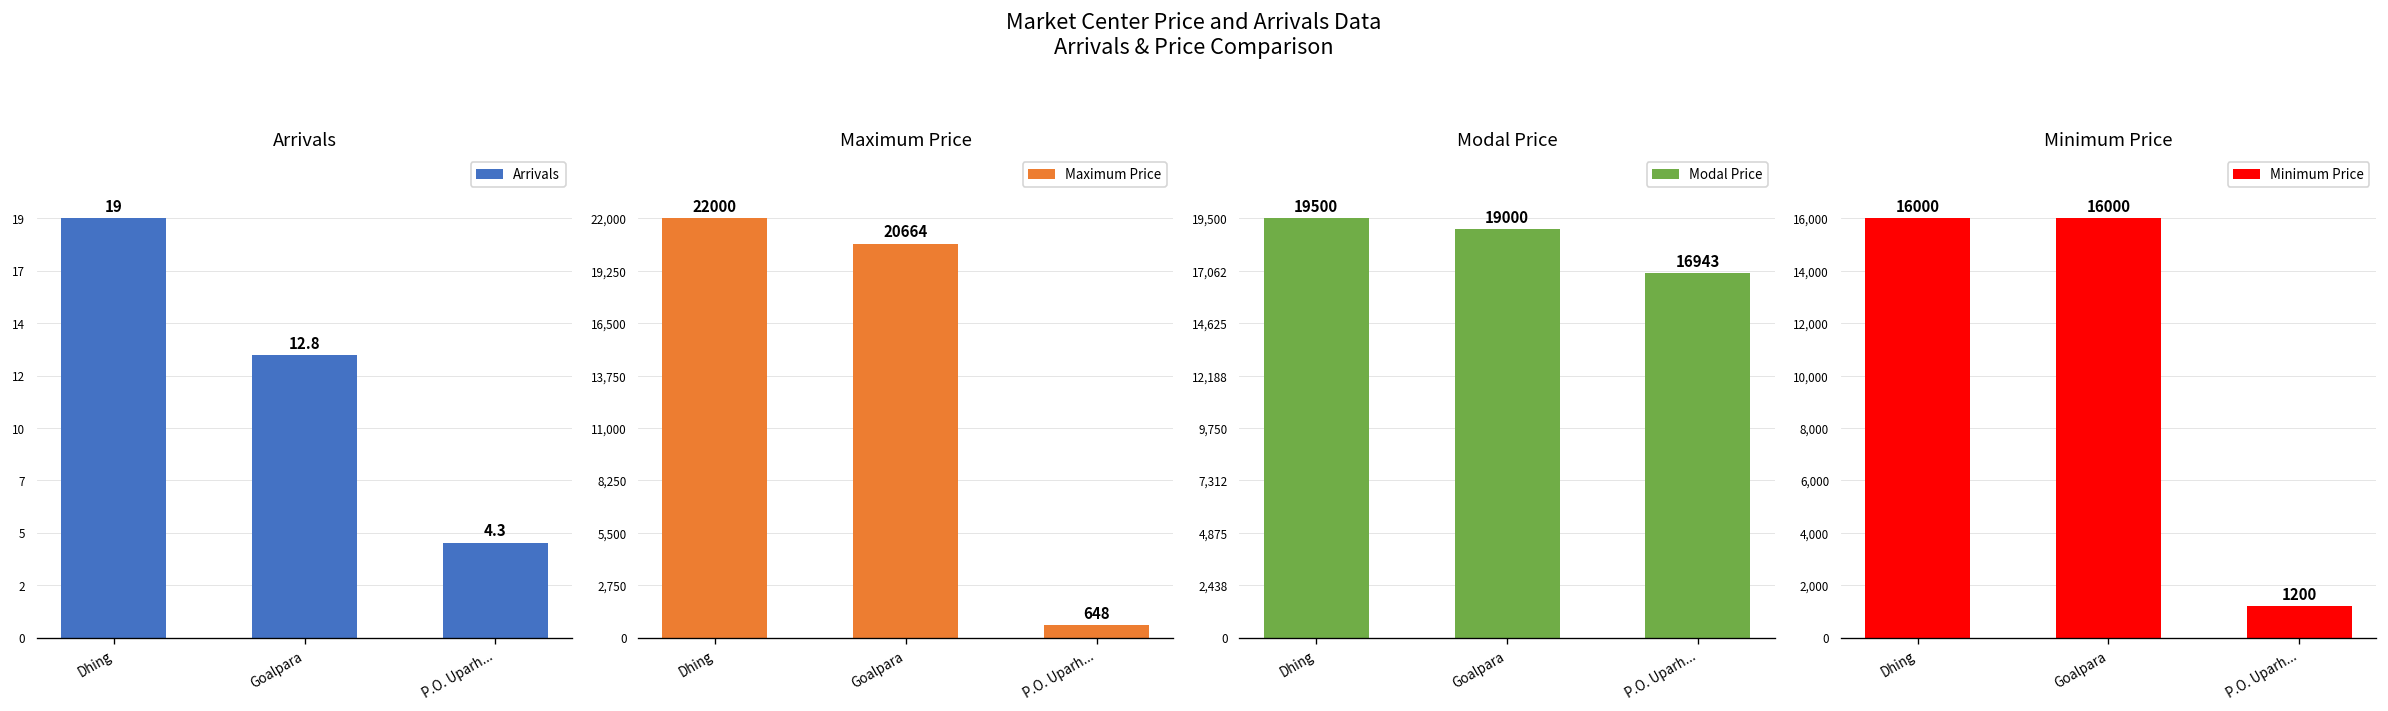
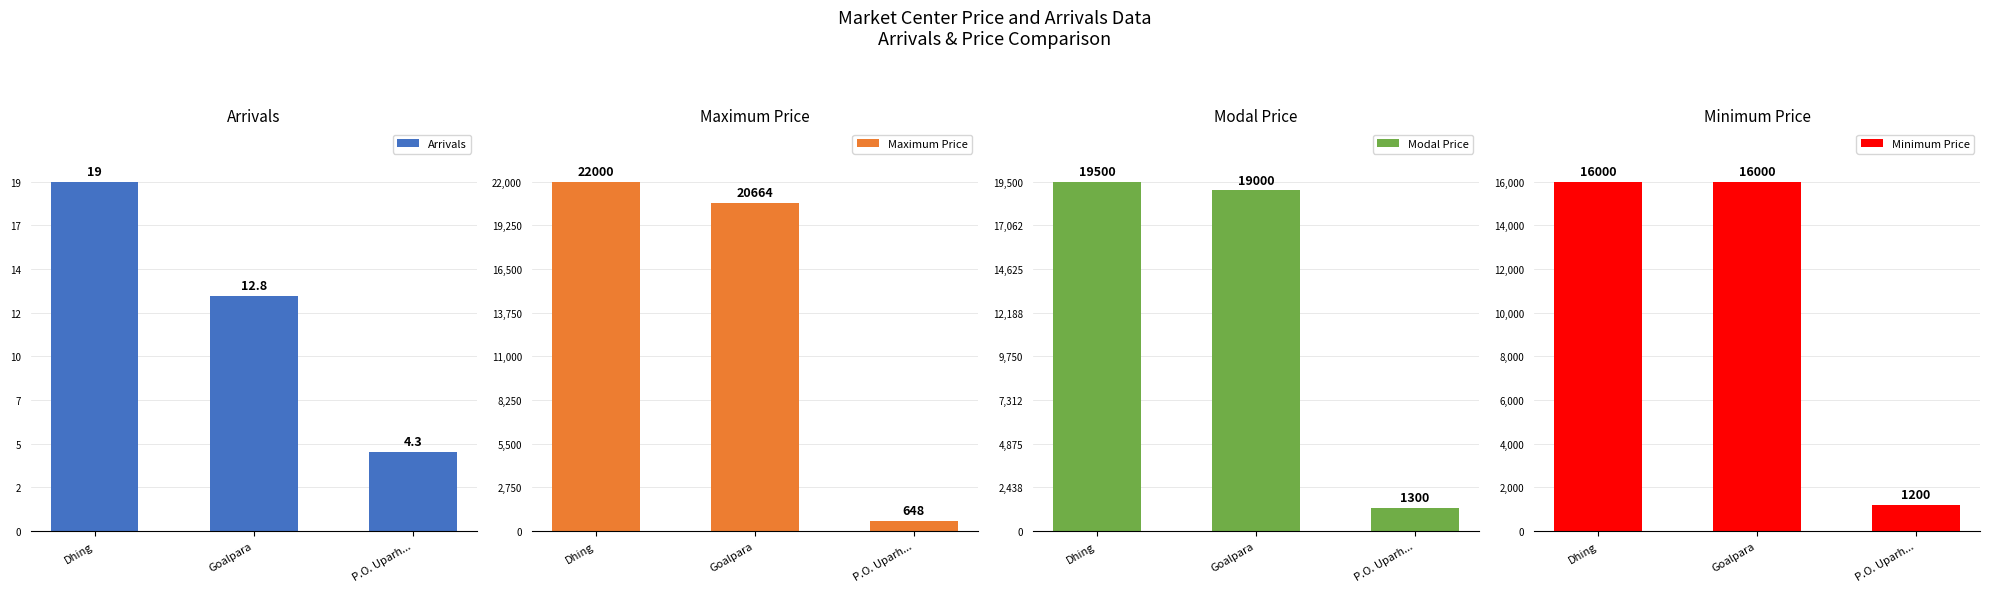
  {
    "Arrivals": {
      "Dhing": 19,
      "Goalpara": 12.8,
      "P.O. Uparh...": 4.3
    },
    "Maximum Price": {
      "Dhing": 22000,
      "Goalpara": 20664,
      "P.O. Uparh...": 648
    },
    "Modal Price": {
      "Dhing": 19500,
      "Goalpara": 19000,
-     "P.O. Uparh...": 16943
+     "P.O. Uparh...": 1300
    },
    "Minimum Price": {
      "Dhing": 16000,
      "Goalpara": 16000,
      "P.O. Uparh...": 1200
    }
  }
